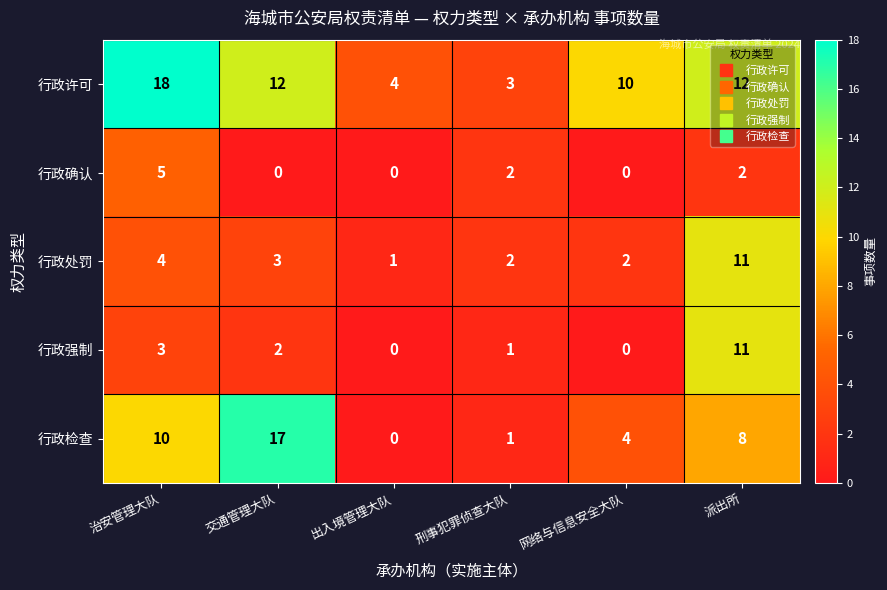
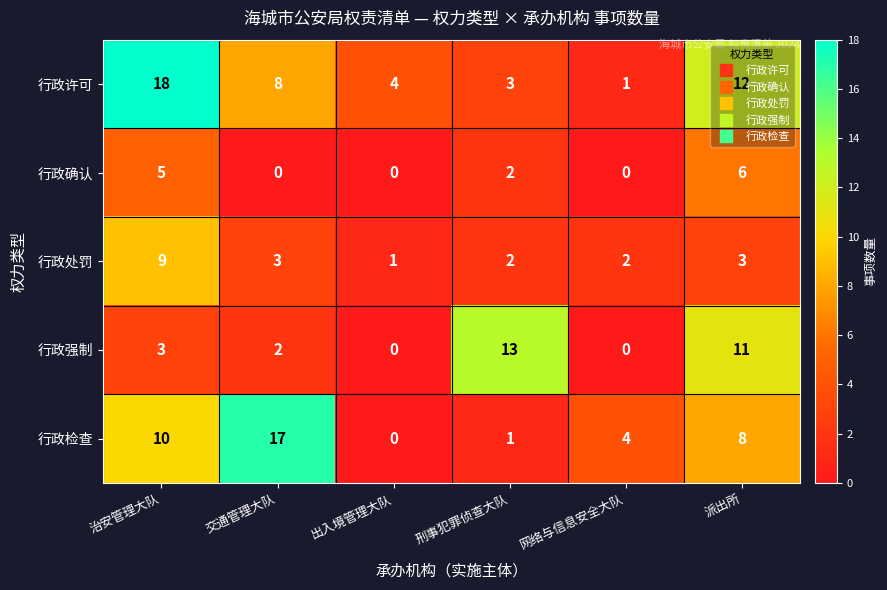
  {
    "行政许可": {
      "治安管理大队": 18,
-     "交通管理大队": 12,
+     "交通管理大队": 8,
      "出入境管理大队": 4,
      "刑事犯罪侦查大队": 3,
-     "网络与信息安全大队": 10
+     "网络与信息安全大队": 1
    },
    "行政确认": {
      "治安管理大队": 5,
      "交通管理大队": 0,
      "出入境管理大队": 0,
      "刑事犯罪侦查大队": 2,
      "网络与信息安全大队": 0,
-     "派出所": 2
+     "派出所": 6
    },
    "行政处罚": {
-     "治安管理大队": 4,
+     "治安管理大队": 9,
      "交通管理大队": 3,
      "出入境管理大队": 1,
      "刑事犯罪侦查大队": 2,
      "网络与信息安全大队": 2,
-     "派出所": 11
+     "派出所": 3
    },
    "行政强制": {
      "治安管理大队": 3,
      "交通管理大队": 2,
      "出入境管理大队": 0,
-     "刑事犯罪侦查大队": 1,
+     "刑事犯罪侦查大队": 13,
      "网络与信息安全大队": 0,
      "派出所": 11
    },
    "行政检查": {
      "治安管理大队": 10,
      "交通管理大队": 17,
      "出入境管理大队": 0,
      "刑事犯罪侦查大队": 1,
      "网络与信息安全大队": 4,
      "派出所": 8
    }
  }
